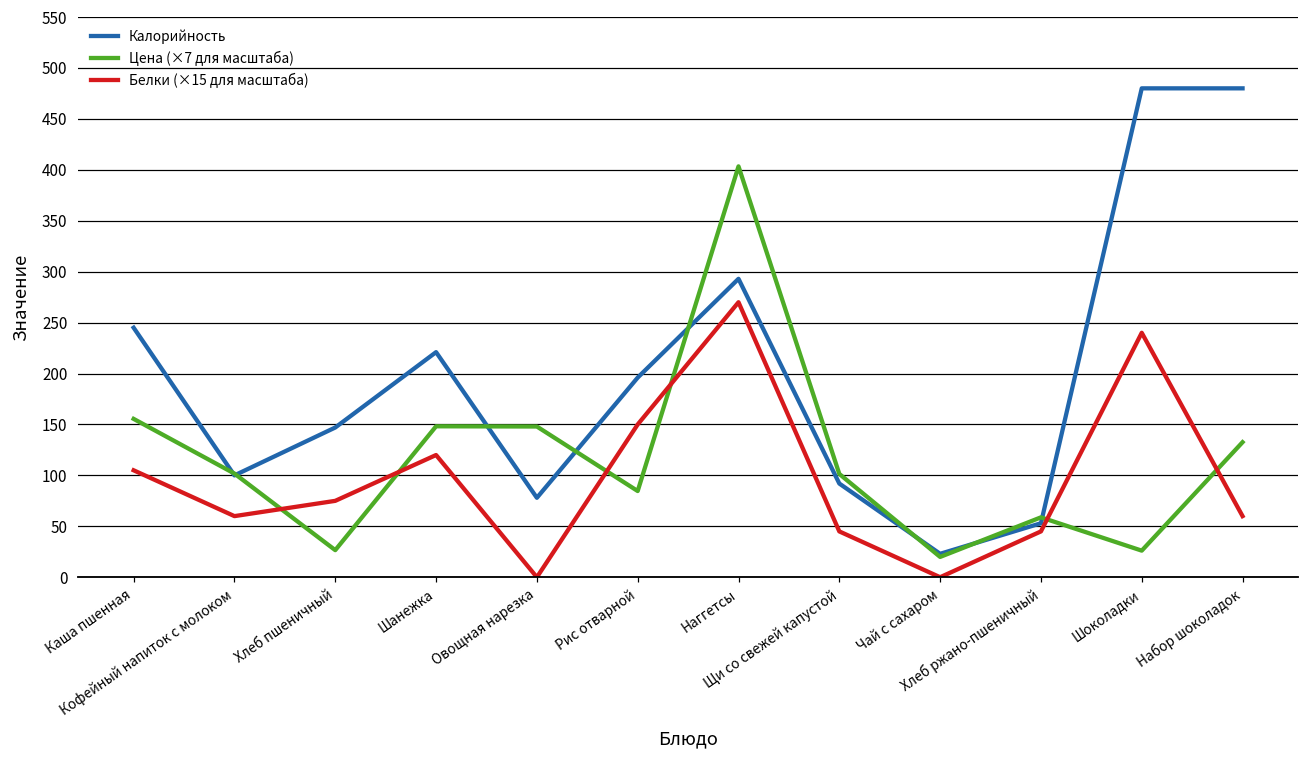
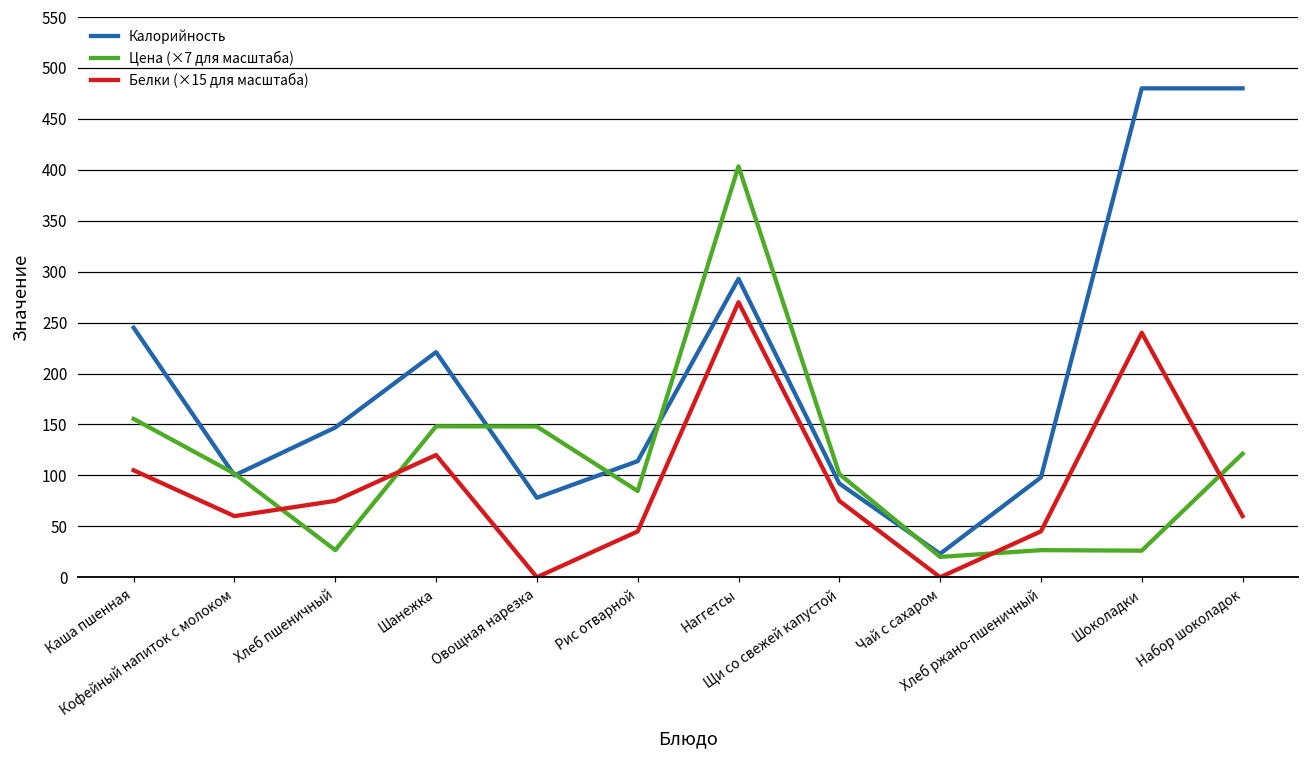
  {
    "Калорийность": {
      "Каша пшенная": 250,
      "Хлеб пшеничный": 150,
      "Шанежка": 220,
      "Овощная нарезка": 80,
-     "Рис отварной": 200,
+     "Рис отварной": 110,
      "Наггетсы": 290,
      "Щи со свежей капустой": 90,
      "Чай с сахаром": 20,
-     "Хлеб ржано-пшеничный": 50,
+     "Хлеб ржано-пшеничный": 100,
      "Шоколадки": 480,
      "Набор шоколадок": 480
    },
    "Цена (×7 для масштаба)": {
      "Каша пшенная": 160,
      "Хлеб пшеничный": 30,
      "Шанежка": 150,
      "Овощная нарезка": 150,
      "Рис отварной": 80,
      "Наггетсы": 400,
      "Щи со свежей капустой": 100,
      "Чай с сахаром": 20,
-     "Хлеб ржано-пшеничный": 60,
+     "Хлеб ржано-пшеничный": 30,
      "Шоколадки": 30,
-     "Набор шоколадок": 130
+     "Набор шоколадок": 120
    },
    "Белки (×15 для масштаба)": {
      "Каша пшенная": 110,
      "Кофейный напиток с молоком": 60,
      "Хлеб пшеничный": 80,
      "Шанежка": 120,
      "Овощная нарезка": 0,
-     "Рис отварной": 150,
+     "Рис отварной": 50,
      "Наггетсы": 270,
-     "Щи со свежей капустой": 50,
+     "Щи со свежей капустой": 80,
      "Чай с сахаром": 0,
      "Хлеб ржано-пшеничный": 50,
      "Шоколадки": 240,
      "Набор шоколадок": 60
    }
  }
